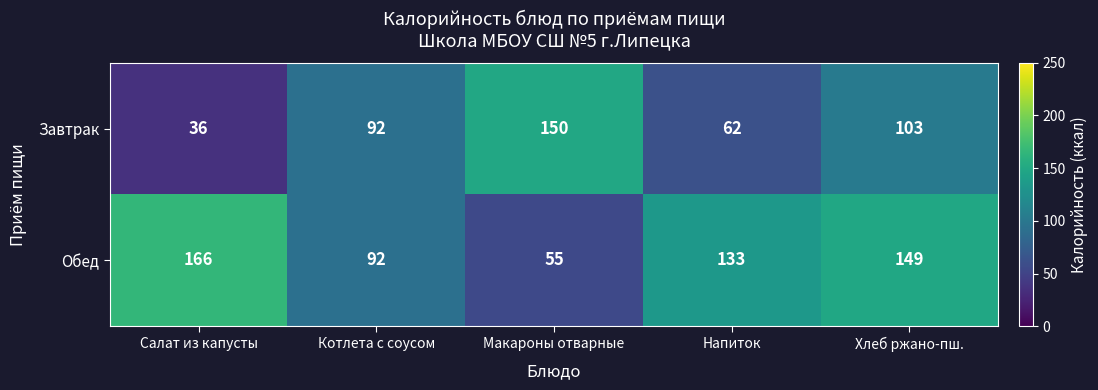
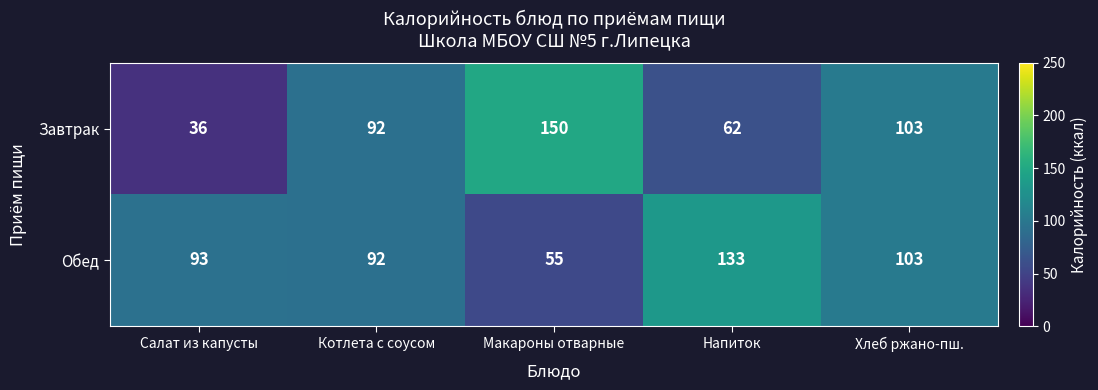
  {
    "Завтрак": {
      "Салат из капусты": 36,
      "Котлета с соусом": 92,
      "Макароны отварные": 150,
      "Напиток": 62,
      "Хлеб ржано-пш.": 103
    },
    "Обед": {
-     "Салат из капусты": 166,
+     "Салат из капусты": 93,
      "Котлета с соусом": 92,
      "Макароны отварные": 55,
      "Напиток": 133,
-     "Хлеб ржано-пш.": 149
+     "Хлеб ржано-пш.": 103
    }
  }
